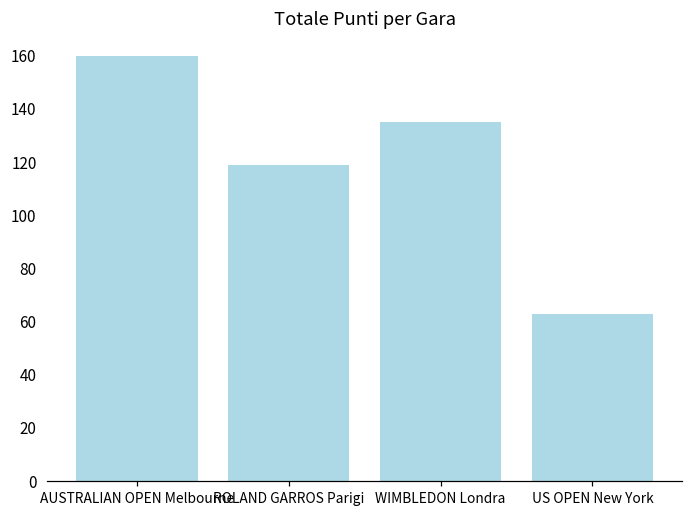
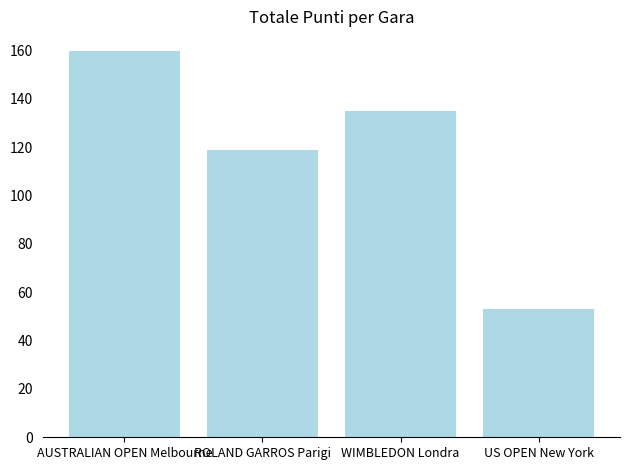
  {
    "AUSTRALIAN OPEN Melbourne": 160,
    "ROLAND GARROS Parigi": 119,
    "WIMBLEDON Londra": 135,
-   "US OPEN New York": 63
+   "US OPEN New York": 53
  }
